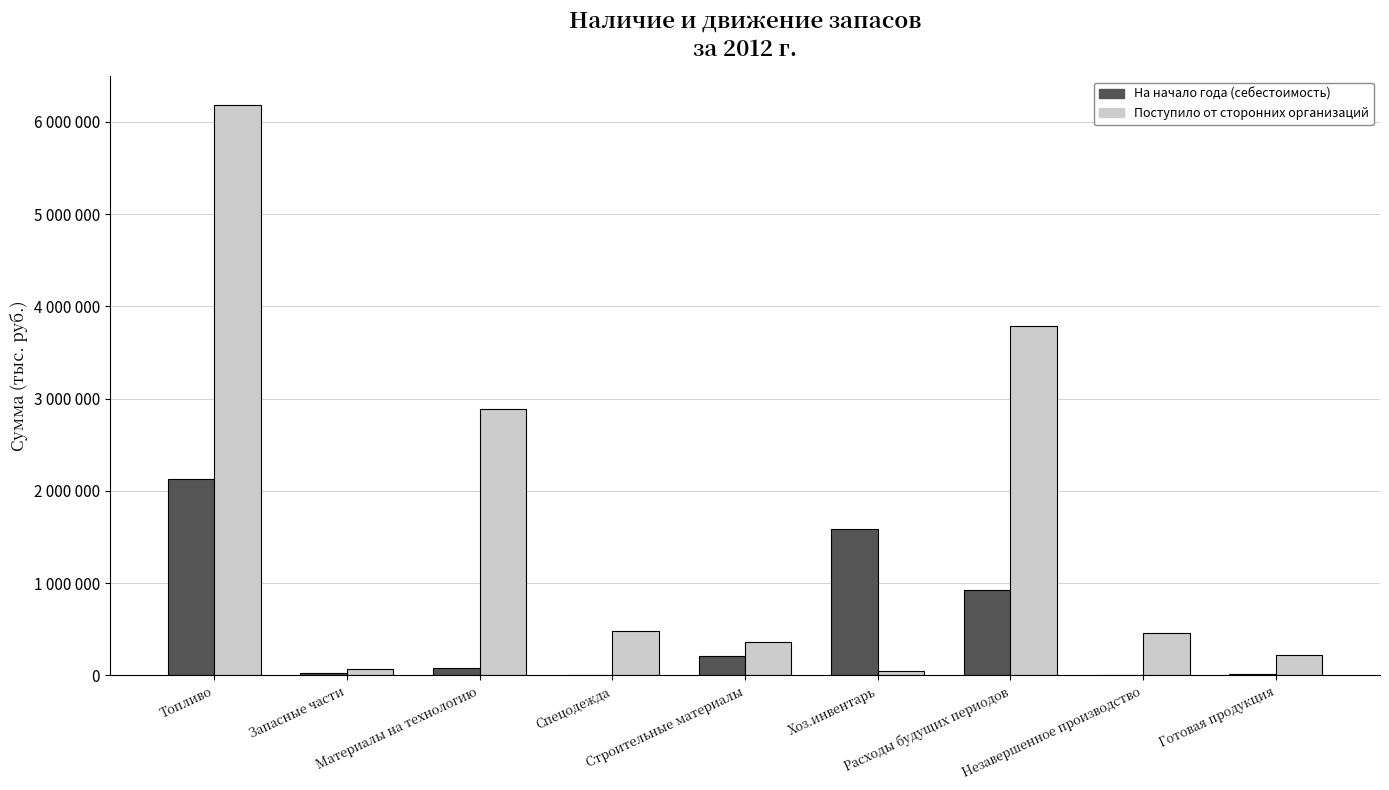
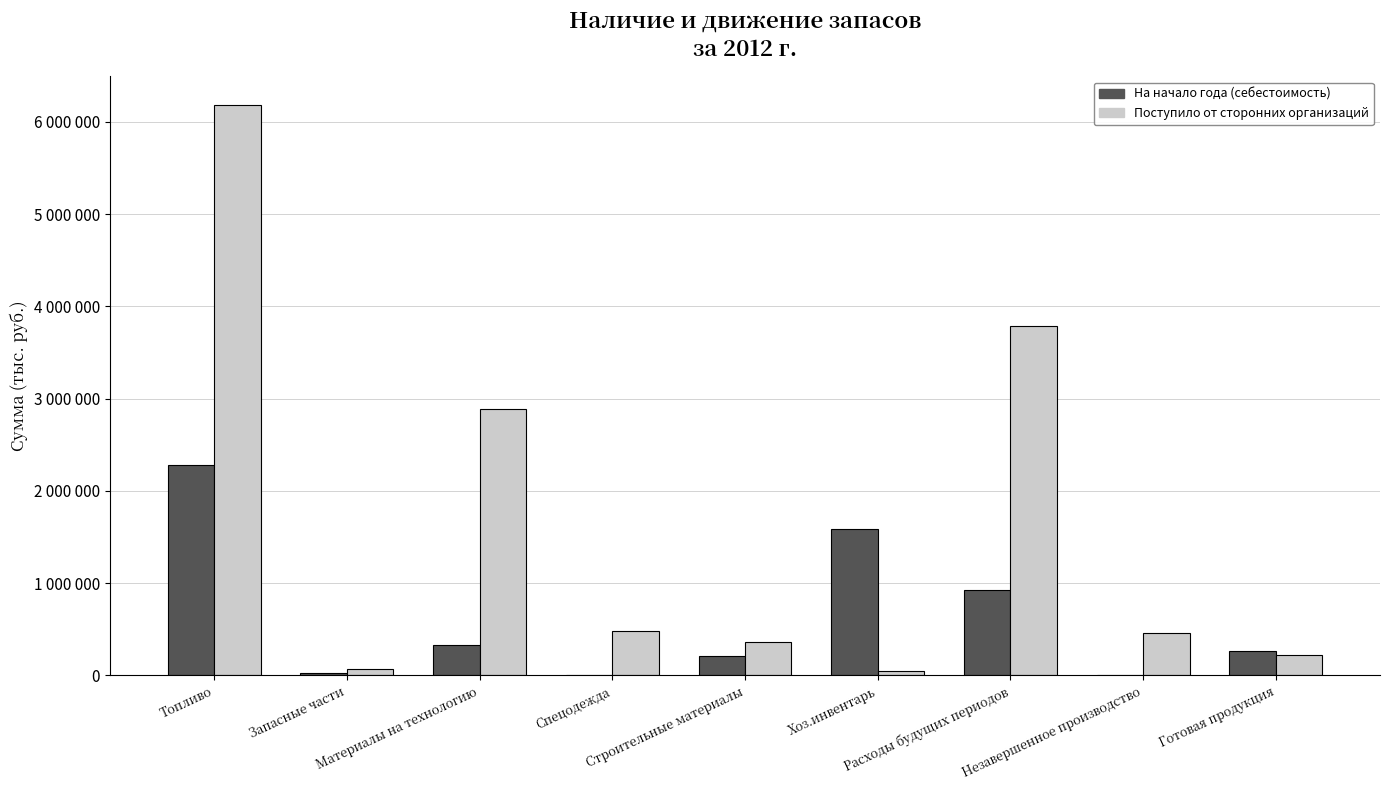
  {
    "На начало года (себестоимость)": {
-     "Топливо": 2100000,
-     "Материалы на технологию": 100000,
+     "Топливо": 2300000,
+     "Материалы на технологию": 300000,
      "Строительные материалы": 200000,
      "Хоз.инвентарь": 1600000,
      "Расходы будущих периодов": 900000,
-     "Готовая продукция": 0
+     "Готовая продукция": 300000
    },
    "Поступило от сторонних организаций": {
      "Топливо": 6200000,
      "Запасные части": 100000,
      "Материалы на технологию": 2900000,
      "Спецодежда": 500000,
      "Строительные материалы": 400000,
      "Хоз.инвентарь": 0,
      "Расходы будущих периодов": 3800000,
      "Незавершенное производство": 500000,
      "Готовая продукция": 200000
    }
  }
